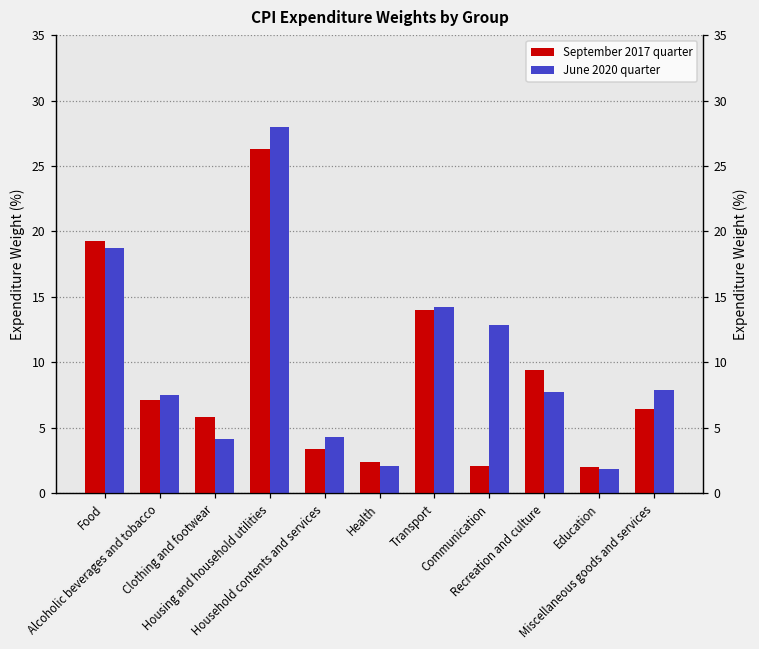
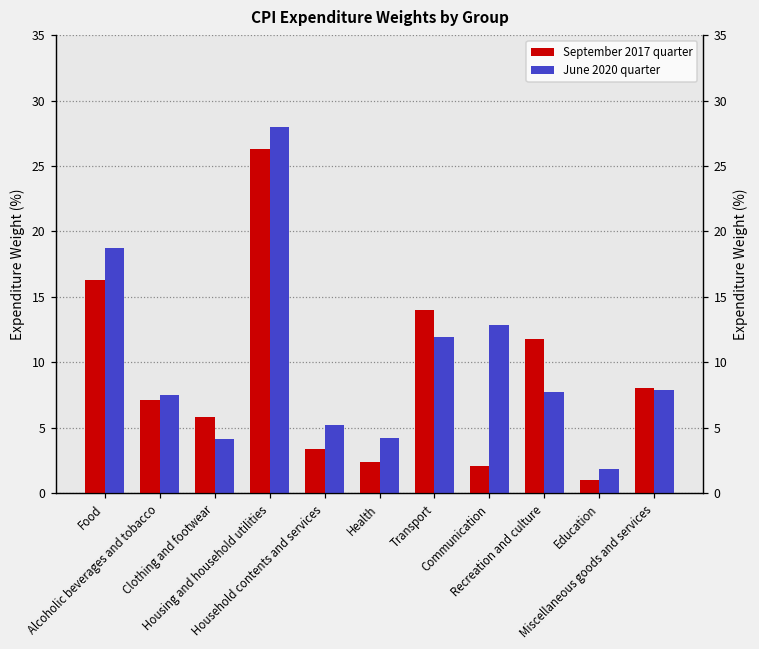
  {
    "September 2017 quarter": {
-     "Food": 19.3,
+     "Food": 16.3,
      "Alcoholic beverages and tobacco": 7.1,
      "Clothing and footwear": 5.8,
      "Housing and household utilities": 26.3,
      "Household contents and services": 3.4,
      "Health": 2.4,
      "Transport": 14.0,
      "Communication": 2.1,
-     "Recreation and culture": 9.4,
-     "Education": 2.0,
-     "Miscellaneous goods and services": 6.4
+     "Recreation and culture": 11.8,
+     "Education": 1.0,
+     "Miscellaneous goods and services": 8.0
    },
    "June 2020 quarter": {
      "Food": 18.7,
      "Alcoholic beverages and tobacco": 7.5,
      "Clothing and footwear": 4.1,
      "Housing and household utilities": 28.0,
-     "Household contents and services": 4.3,
-     "Health": 2.0,
-     "Transport": 14.2,
+     "Household contents and services": 5.2,
+     "Health": 4.2,
+     "Transport": 11.9,
      "Communication": 12.9,
      "Recreation and culture": 7.7,
      "Education": 1.8,
      "Miscellaneous goods and services": 7.9
    }
  }
